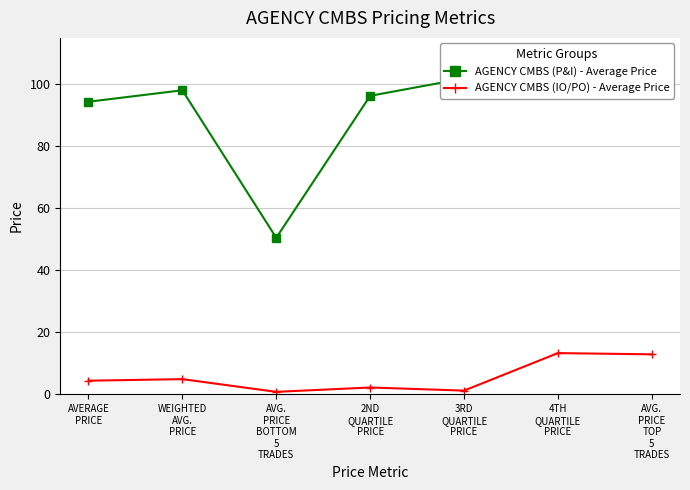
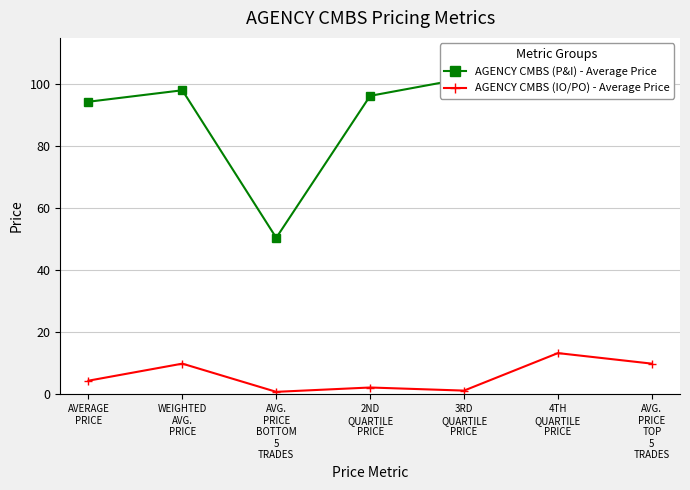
  {
    "AGENCY CMBS (P&I) - Average Price": {
      "AVERAGE PRICE": 94,
      "WEIGHTED AVG. PRICE": 98,
      "AVG. PRICE BOTTOM 5 TRADES": 51,
      "2ND QUARTILE PRICE": 96
    },
    "AGENCY CMBS (IO/PO) - Average Price": {
      "AVERAGE PRICE": 4,
-     "WEIGHTED AVG. PRICE": 5,
+     "WEIGHTED AVG. PRICE": 10,
      "AVG. PRICE BOTTOM 5 TRADES": 1,
      "2ND QUARTILE PRICE": 2,
      "3RD QUARTILE PRICE": 1,
      "4TH QUARTILE PRICE": 13,
-     "AVG. PRICE TOP 5 TRADES": 13
+     "AVG. PRICE TOP 5 TRADES": 10
    }
  }
